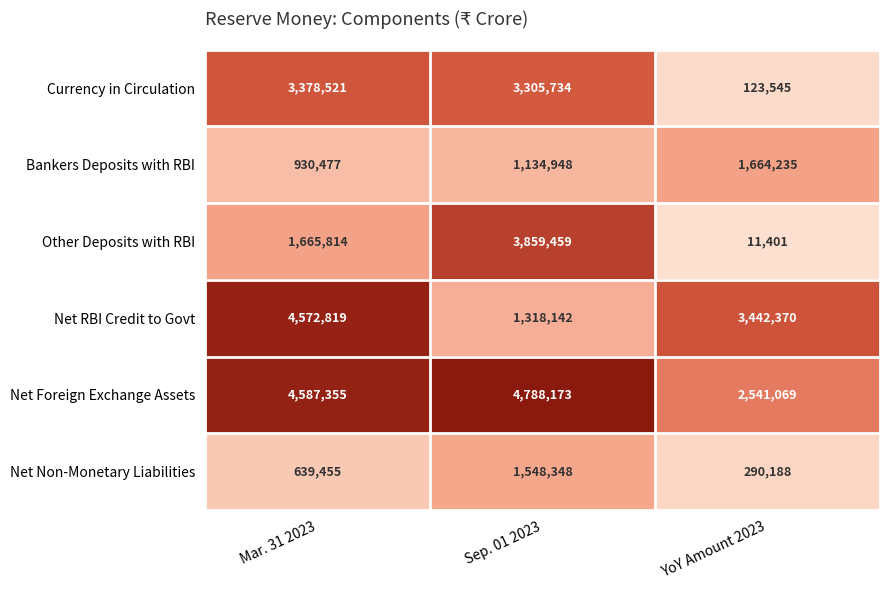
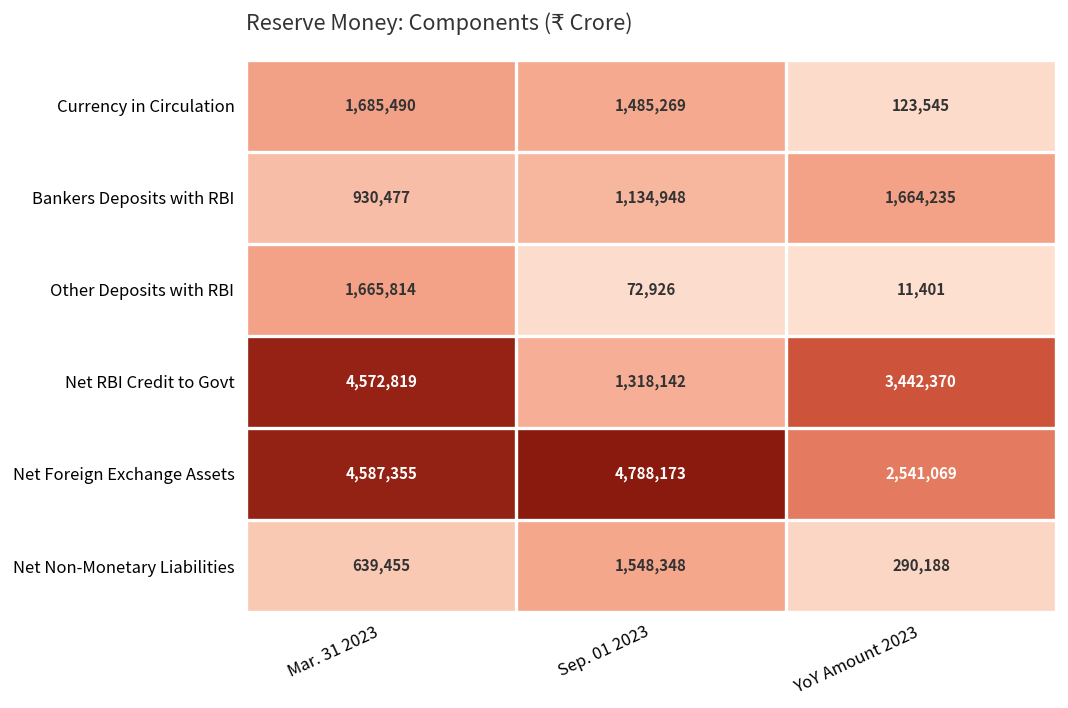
  {
    "Currency in Circulation": {
-     "Mar. 31 2023": "3,378,521",
-     "Sep. 01 2023": "3,305,734",
+     "Mar. 31 2023": "1,685,490",
+     "Sep. 01 2023": "1,485,269",
      "YoY Amount 2023": "123,545"
    },
    "Bankers Deposits with RBI": {
      "Mar. 31 2023": "930,477",
      "Sep. 01 2023": "1,134,948",
      "YoY Amount 2023": "1,664,235"
    },
    "Other Deposits with RBI": {
      "Mar. 31 2023": "1,665,814",
-     "Sep. 01 2023": "3,859,459",
+     "Sep. 01 2023": "72,926",
      "YoY Amount 2023": "11,401"
    },
    "Net RBI Credit to Govt": {
      "Mar. 31 2023": "4,572,819",
      "Sep. 01 2023": "1,318,142",
      "YoY Amount 2023": "3,442,370"
    },
    "Net Foreign Exchange Assets": {
      "Mar. 31 2023": "4,587,355",
      "Sep. 01 2023": "4,788,173",
      "YoY Amount 2023": "2,541,069"
    },
    "Net Non-Monetary Liabilities": {
      "Mar. 31 2023": "639,455",
      "Sep. 01 2023": "1,548,348",
      "YoY Amount 2023": "290,188"
    }
  }
